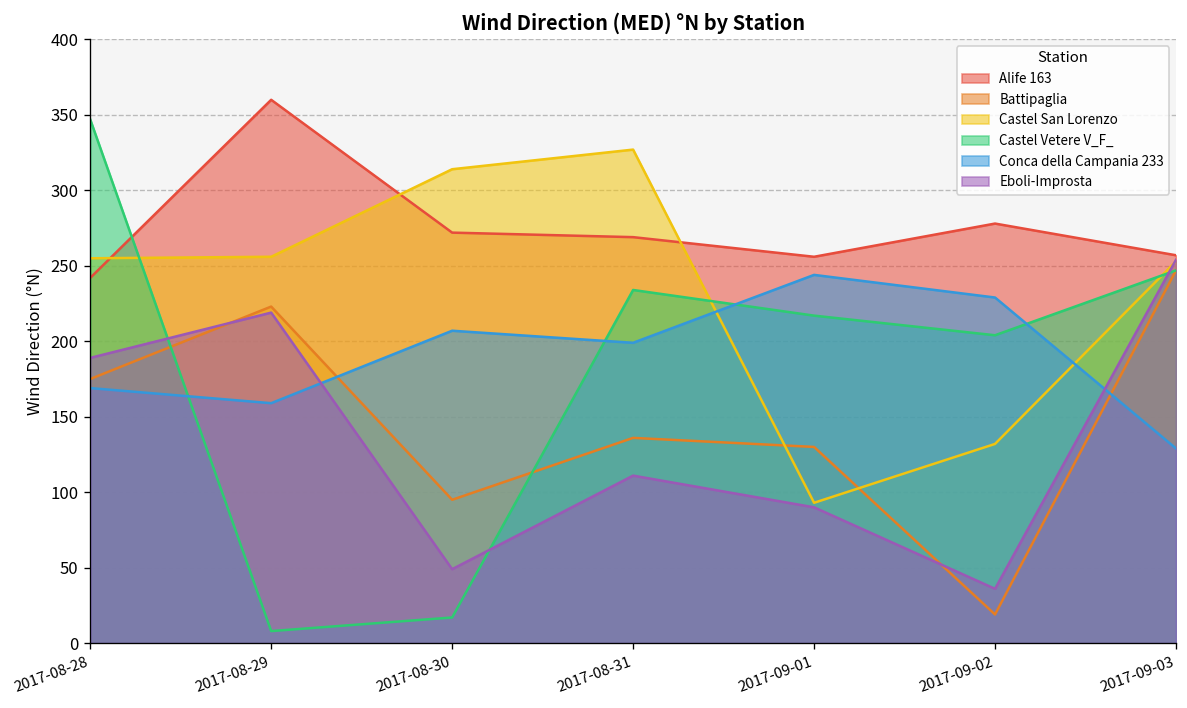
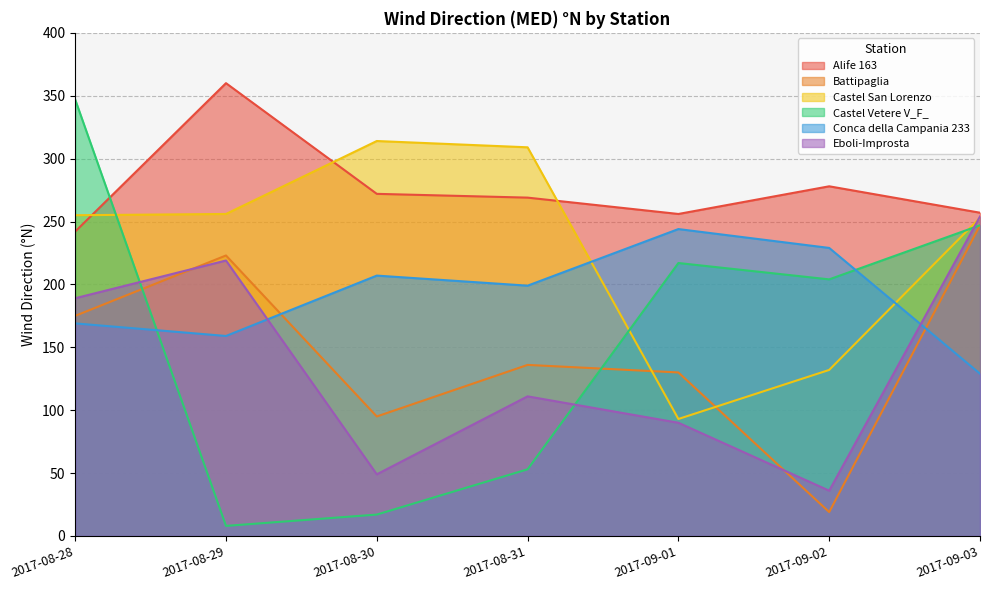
  {
    "Castel San Lorenzo": {
      "2017-08-28": 255,
      "2017-08-29": 256,
      "2017-08-30": 314,
-     "2017-08-31": 327,
+     "2017-08-31": 309,
      "2017-09-01": 93,
      "2017-09-02": 132
    },
    "Castel Vetere V_F_": {
      "2017-08-28": 347,
      "2017-08-29": 8,
      "2017-08-30": 17,
-     "2017-08-31": 234,
+     "2017-08-31": 53,
      "2017-09-01": 217,
      "2017-09-02": 204
    },
    "Conca della Campania 233": {
      "2017-08-28": 169,
      "2017-08-29": 159,
      "2017-08-30": 207,
      "2017-08-31": 199,
      "2017-09-01": 244,
      "2017-09-02": 229,
      "2017-09-03": 129
    },
    "Eboli-Improsta": {
      "2017-08-28": 189,
      "2017-08-29": 219,
      "2017-08-30": 49,
      "2017-08-31": 111,
      "2017-09-01": 90,
      "2017-09-02": 36
    }
  }
